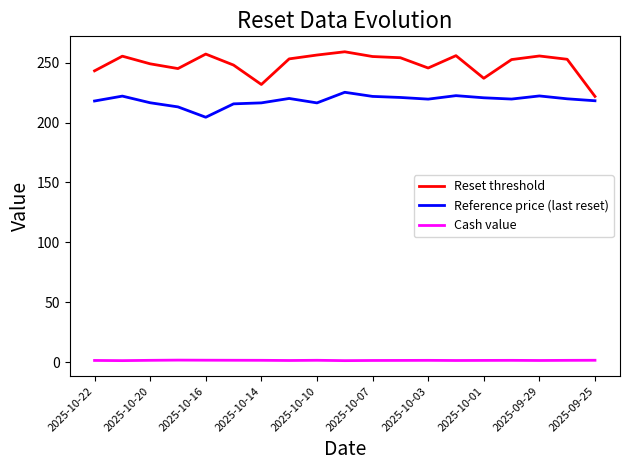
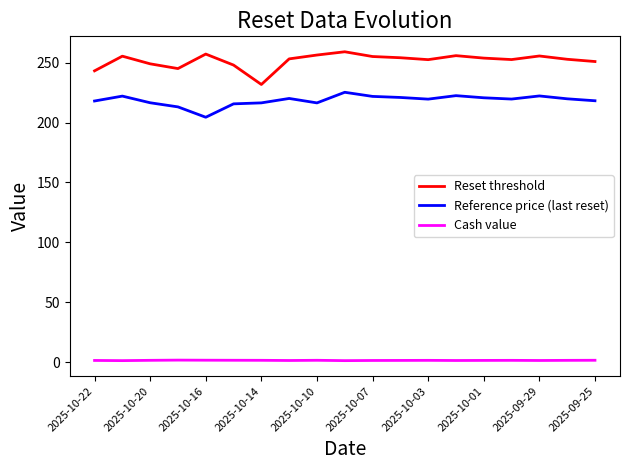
  {
    "Reset threshold": {
      "2025-10-22": 243,
      "2025-10-20": 249,
      "2025-10-16": 257,
      "2025-10-14": 232,
      "2025-10-10": 256,
      "2025-10-07": 255,
-     "2025-10-03": 245,
-     "2025-10-01": 237,
+     "2025-10-03": 252,
+     "2025-10-01": 254,
      "2025-09-29": 255,
-     "2025-09-25": 222
+     "2025-09-25": 251
    },
    "Reference price (last reset)": {
      "2025-10-22": 218,
      "2025-10-20": 216,
      "2025-10-16": 204,
      "2025-10-14": 216,
      "2025-10-10": 216,
      "2025-10-07": 222,
      "2025-10-03": 220,
      "2025-10-01": 221,
      "2025-09-29": 222,
      "2025-09-25": 218
    },
    "Cash value": {
      "2025-10-22": 2,
      "2025-10-20": 2,
      "2025-10-16": 2,
      "2025-10-14": 2,
      "2025-10-10": 2,
      "2025-10-07": 2,
      "2025-10-03": 2,
      "2025-10-01": 2,
      "2025-09-29": 2,
      "2025-09-25": 2
    }
  }
